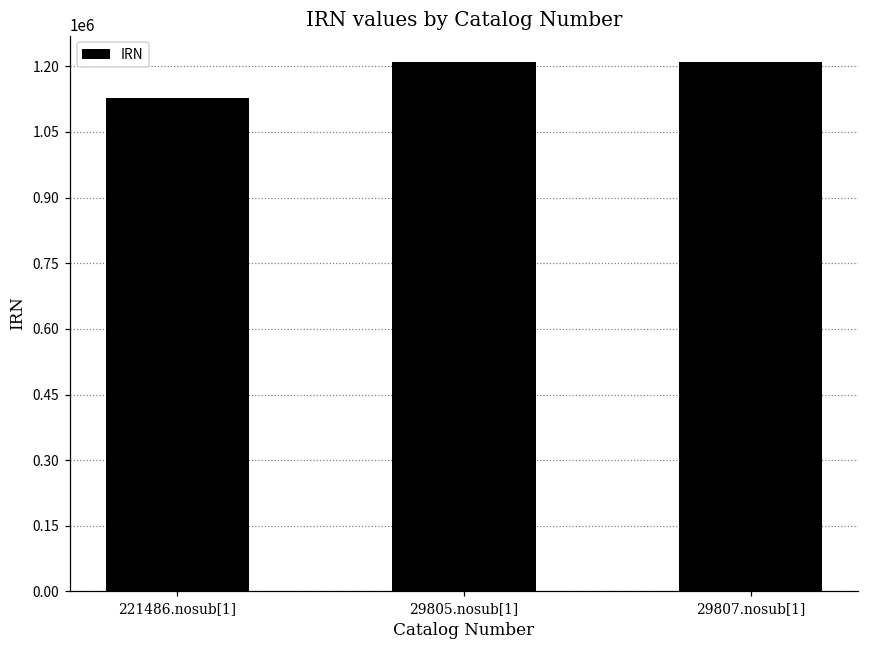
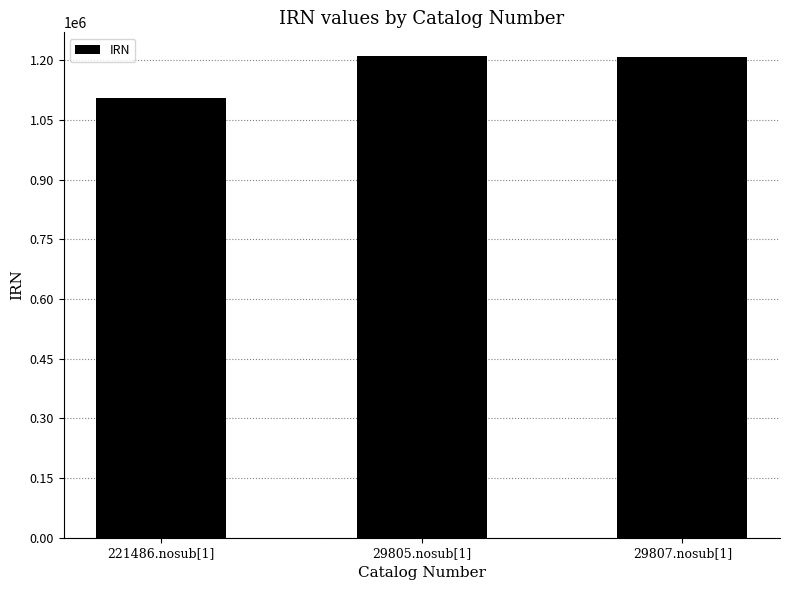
  {
-   "221486.nosub[1]": 1130000,
+   "221486.nosub[1]": 1110000,
    "29805.nosub[1]": 1210000,
    "29807.nosub[1]": 1210000
  }
